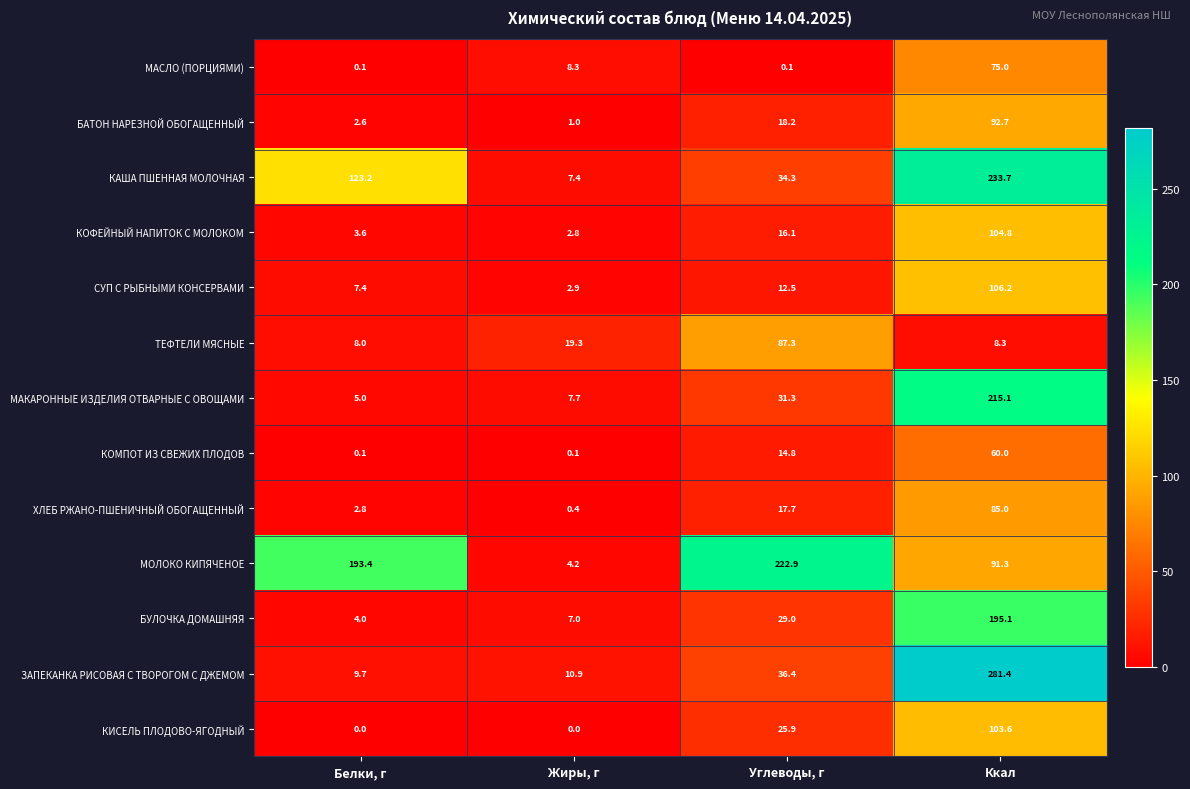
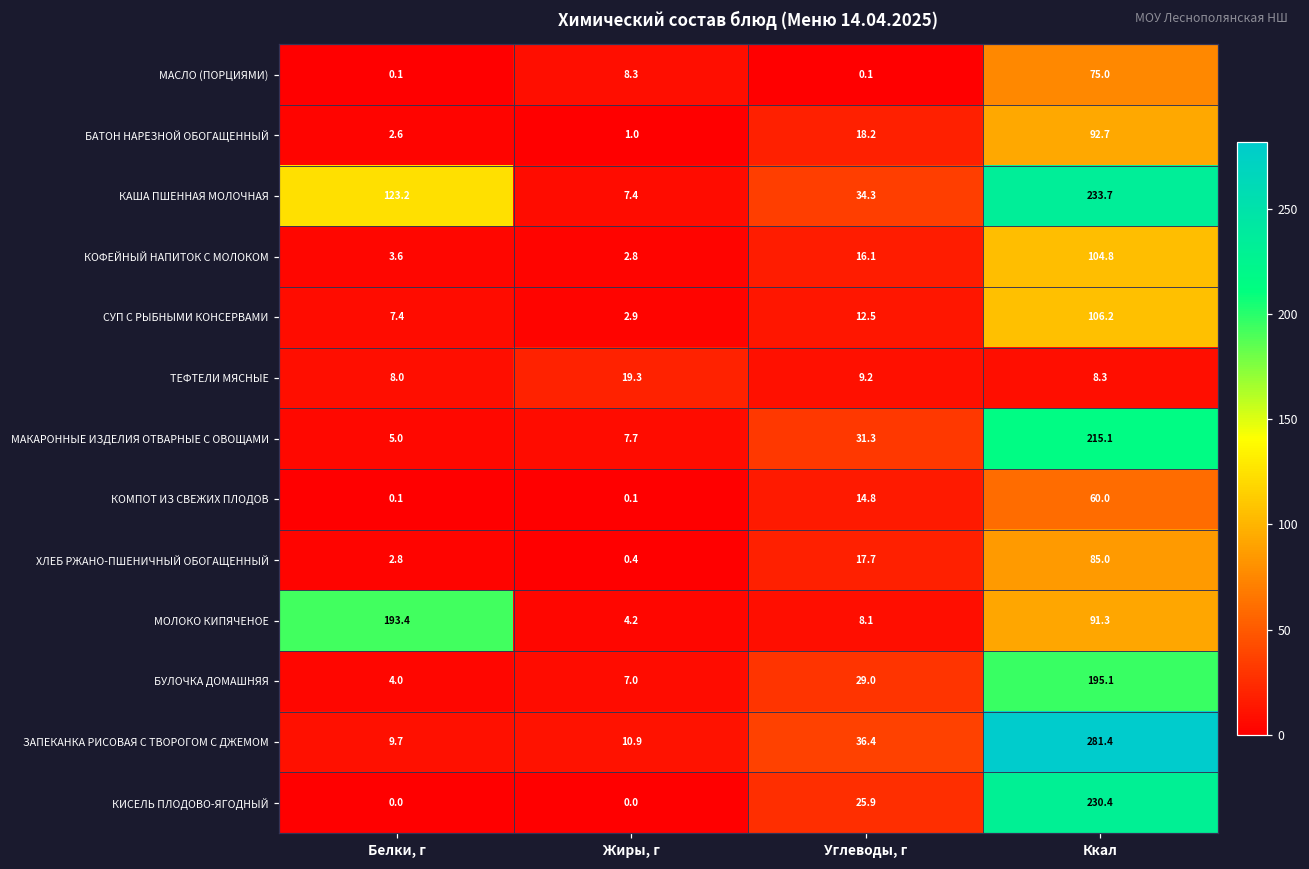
  {
    "МАСЛО (ПОРЦИЯМИ)": {
      "Белки, г": 0.1,
      "Жиры, г": 8.3,
      "Углеводы, г": 0.1,
      "Ккал": 75.0
    },
    "БАТОН НАРЕЗНОЙ ОБОГАЩЕННЫЙ": {
      "Белки, г": 2.6,
      "Жиры, г": 1.0,
      "Углеводы, г": 18.2,
      "Ккал": 92.7
    },
    "КАША ПШЕННАЯ МОЛОЧНАЯ": {
      "Белки, г": 123.2,
      "Жиры, г": 7.4,
      "Углеводы, г": 34.3,
      "Ккал": 233.7
    },
    "КОФЕЙНЫЙ НАПИТОК С МОЛОКОМ": {
      "Белки, г": 3.6,
      "Жиры, г": 2.8,
      "Углеводы, г": 16.1,
      "Ккал": 104.8
    },
    "СУП С РЫБНЫМИ КОНСЕРВАМИ": {
      "Белки, г": 7.4,
      "Жиры, г": 2.9,
      "Углеводы, г": 12.5,
      "Ккал": 106.2
    },
    "ТЕФТЕЛИ МЯСНЫЕ": {
      "Белки, г": 8.0,
      "Жиры, г": 19.3,
-     "Углеводы, г": 87.3,
+     "Углеводы, г": 9.2,
      "Ккал": 8.3
    },
    "МАКАРОННЫЕ ИЗДЕЛИЯ ОТВАРНЫЕ С ОВОЩАМИ": {
      "Белки, г": 5.0,
      "Жиры, г": 7.7,
      "Углеводы, г": 31.3,
      "Ккал": 215.1
    },
    "КОМПОТ ИЗ СВЕЖИХ ПЛОДОВ": {
      "Белки, г": 0.1,
      "Жиры, г": 0.1,
      "Углеводы, г": 14.8,
      "Ккал": 60.0
    },
    "ХЛЕБ РЖАНО-ПШЕНИЧНЫЙ ОБОГАЩЕННЫЙ": {
      "Белки, г": 2.8,
      "Жиры, г": 0.4,
      "Углеводы, г": 17.7,
      "Ккал": 85.0
    },
    "МОЛОКО КИПЯЧЕНОЕ": {
      "Белки, г": 193.4,
      "Жиры, г": 4.2,
-     "Углеводы, г": 222.9,
+     "Углеводы, г": 8.1,
      "Ккал": 91.3
    },
    "БУЛОЧКА ДОМАШНЯЯ": {
      "Белки, г": 4.0,
      "Жиры, г": 7.0,
      "Углеводы, г": 29.0,
      "Ккал": 195.1
    },
    "ЗАПЕКАНКА РИСОВАЯ С ТВОРОГОМ С ДЖЕМОМ": {
      "Белки, г": 9.7,
      "Жиры, г": 10.9,
      "Углеводы, г": 36.4,
      "Ккал": 281.4
    },
    "КИСЕЛЬ ПЛОДОВО-ЯГОДНЫЙ": {
      "Белки, г": 0.0,
      "Жиры, г": 0.0,
      "Углеводы, г": 25.9,
-     "Ккал": 103.6
+     "Ккал": 230.4
    }
  }
